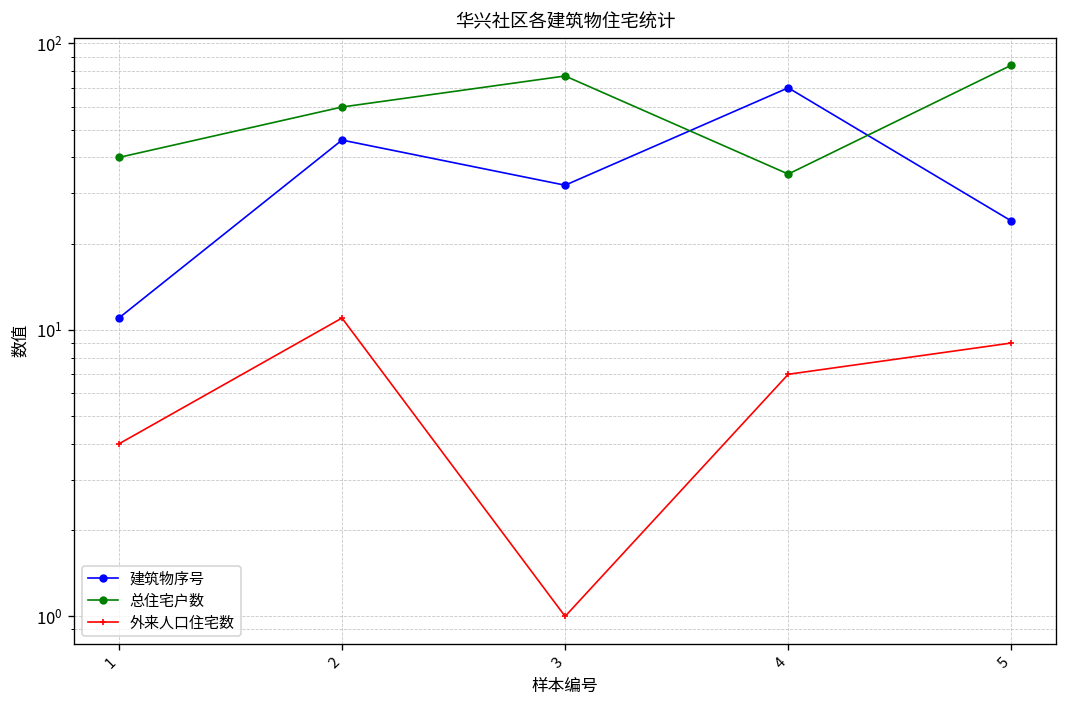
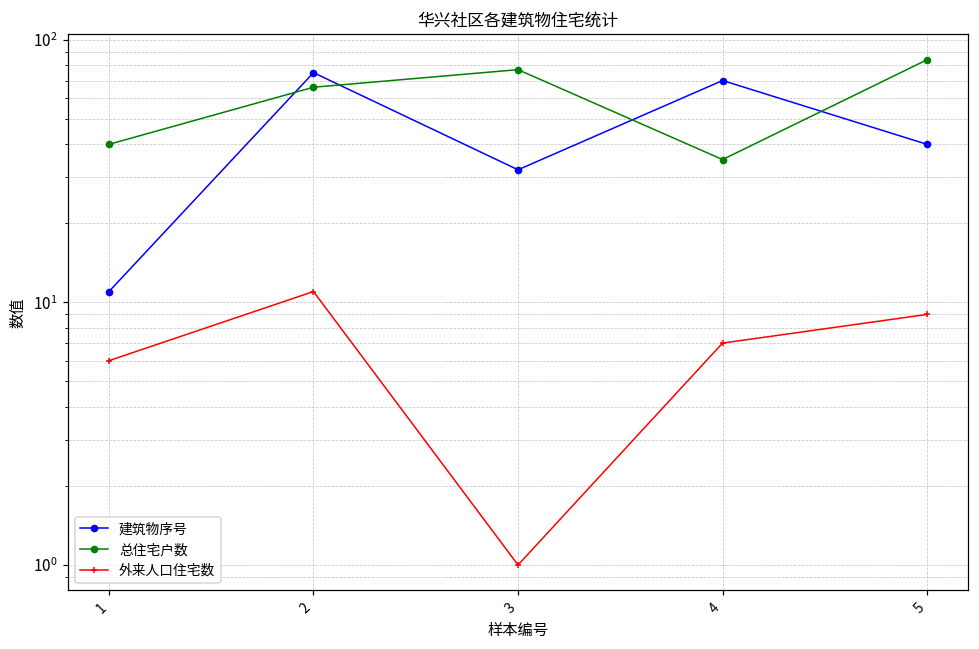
  {
    "建筑物序号": {
      "1": 11,
-     "2": 46,
+     "2": 75,
      "3": 32,
      "4": 70,
-     "5": 24
+     "5": 40
    },
    "总住宅户数": {
      "1": 40,
-     "2": 60,
+     "2": 66,
      "3": 77,
      "4": 35,
      "5": 84
    },
    "外来人口住宅数": {
-     "1": 4,
+     "1": 6,
      "2": 11,
      "3": 1,
      "4": 7,
      "5": 9
    }
  }
